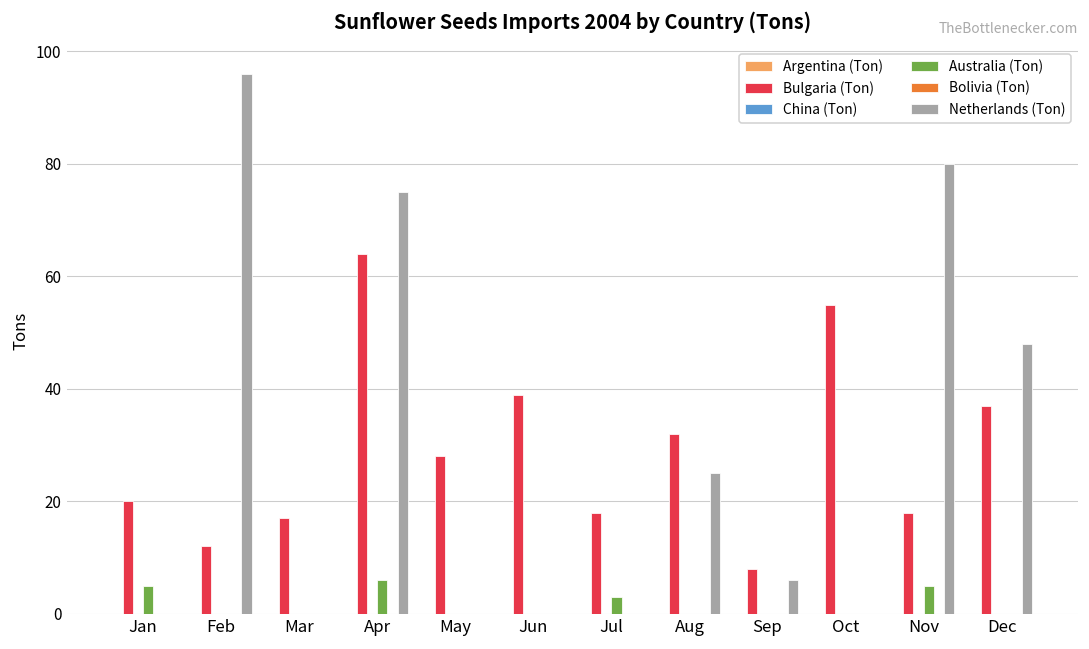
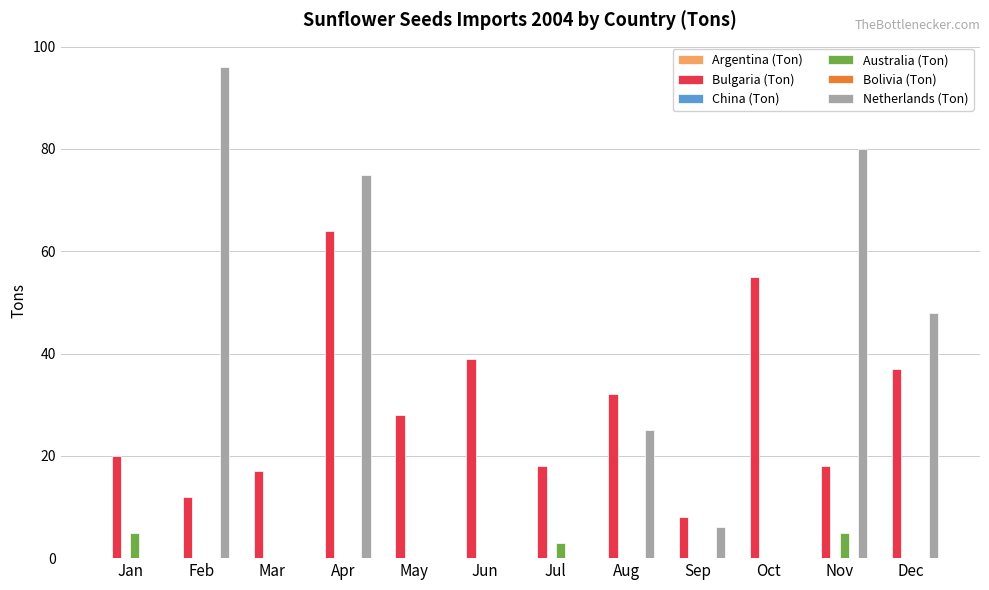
  {
    "Argentina (Ton)": {
      "Jan": 0,
      "Feb": 0,
      "Mar": 0,
      "Apr": 0,
      "May": 0,
      "Jun": 0,
      "Jul": 0,
      "Aug": 0,
      "Sep": 0,
      "Oct": 0,
      "Nov": 0,
      "Dec": 0
    },
    "Bulgaria (Ton)": {
      "Jan": 20,
      "Feb": 12,
      "Mar": 17,
      "Apr": 64,
      "May": 28,
      "Jun": 39,
      "Jul": 18,
      "Aug": 32,
      "Sep": 8,
      "Oct": 55,
      "Nov": 18,
      "Dec": 37
    },
    "China (Ton)": {
      "Jan": 0,
      "Feb": 0,
      "Mar": 0,
      "Apr": 0,
      "May": 0,
      "Jun": 0,
      "Jul": 0,
      "Aug": 0,
      "Sep": 0,
      "Oct": 0,
      "Nov": 0,
      "Dec": 0
    },
    "Australia (Ton)": {
      "Jan": 5,
      "Feb": 0,
      "Mar": 0,
-     "Apr": 6,
+     "Apr": 0,
      "May": 0,
      "Jun": 0,
      "Jul": 3,
      "Aug": 0,
      "Sep": 0,
      "Oct": 0,
      "Nov": 5,
      "Dec": 0
    },
    "Bolivia (Ton)": {
      "Jan": 0,
      "Feb": 0,
      "Mar": 0,
      "Apr": 0,
      "May": 0,
      "Jun": 0,
      "Jul": 0,
      "Aug": 0,
      "Sep": 0,
      "Oct": 0,
      "Nov": 0,
      "Dec": 0
    },
    "Netherlands (Ton)": {
      "Jan": 0,
      "Feb": 96,
      "Mar": 0,
      "Apr": 75,
      "May": 0,
      "Jun": 0,
      "Jul": 0,
      "Aug": 25,
      "Sep": 6,
      "Oct": 0,
      "Nov": 80,
      "Dec": 48
    }
  }
